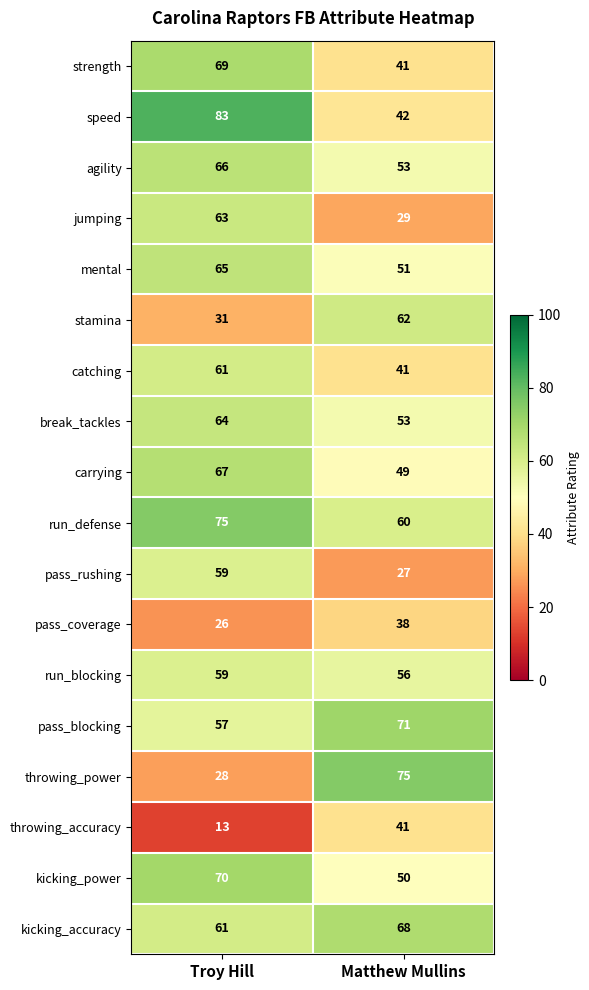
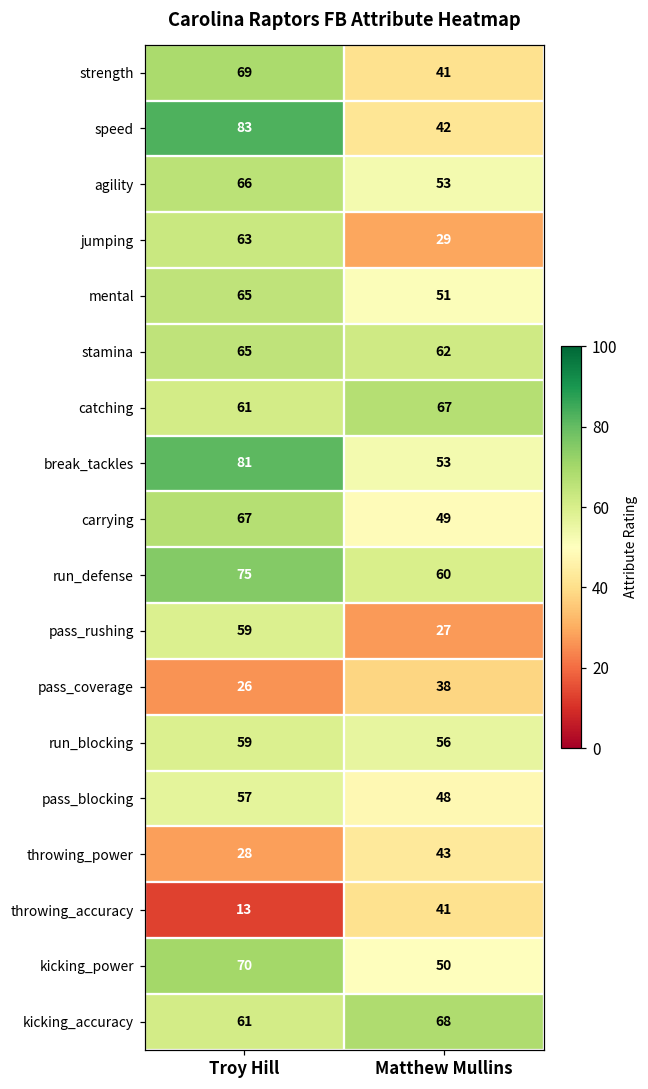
  {
    "strength": {
      "Troy Hill": 69,
      "Matthew Mullins": 41
    },
    "speed": {
      "Troy Hill": 83,
      "Matthew Mullins": 42
    },
    "agility": {
      "Troy Hill": 66,
      "Matthew Mullins": 53
    },
    "jumping": {
      "Troy Hill": 63,
      "Matthew Mullins": 29
    },
    "mental": {
      "Troy Hill": 65,
      "Matthew Mullins": 51
    },
    "stamina": {
-     "Troy Hill": 31,
+     "Troy Hill": 65,
      "Matthew Mullins": 62
    },
    "catching": {
      "Troy Hill": 61,
-     "Matthew Mullins": 41
+     "Matthew Mullins": 67
    },
    "break_tackles": {
-     "Troy Hill": 64,
+     "Troy Hill": 81,
      "Matthew Mullins": 53
    },
    "carrying": {
      "Troy Hill": 67,
      "Matthew Mullins": 49
    },
    "run_defense": {
      "Troy Hill": 75,
      "Matthew Mullins": 60
    },
    "pass_rushing": {
      "Troy Hill": 59,
      "Matthew Mullins": 27
    },
    "pass_coverage": {
      "Troy Hill": 26,
      "Matthew Mullins": 38
    },
    "run_blocking": {
      "Troy Hill": 59,
      "Matthew Mullins": 56
    },
    "pass_blocking": {
      "Troy Hill": 57,
-     "Matthew Mullins": 71
+     "Matthew Mullins": 48
    },
    "throwing_power": {
      "Troy Hill": 28,
-     "Matthew Mullins": 75
+     "Matthew Mullins": 43
    },
    "throwing_accuracy": {
      "Troy Hill": 13,
      "Matthew Mullins": 41
    },
    "kicking_power": {
      "Troy Hill": 70,
      "Matthew Mullins": 50
    },
    "kicking_accuracy": {
      "Troy Hill": 61,
      "Matthew Mullins": 68
    }
  }
